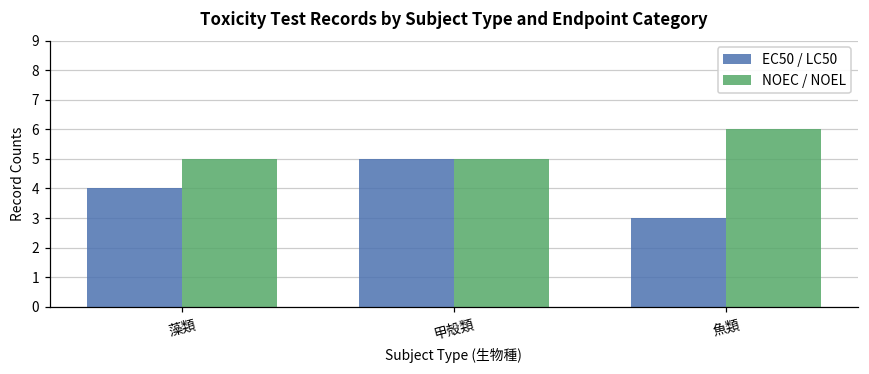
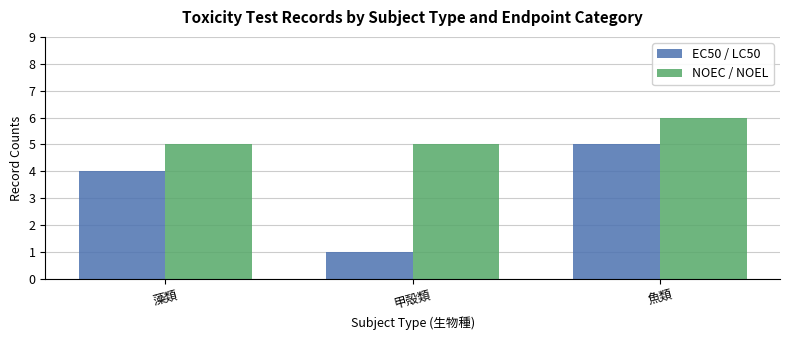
  {
    "EC50 / LC50": {
      "藻類": 4,
-     "甲殻類": 5,
-     "魚類": 3
+     "甲殻類": 1,
+     "魚類": 5
    },
    "NOEC / NOEL": {
      "藻類": 5,
      "甲殻類": 5,
      "魚類": 6
    }
  }
